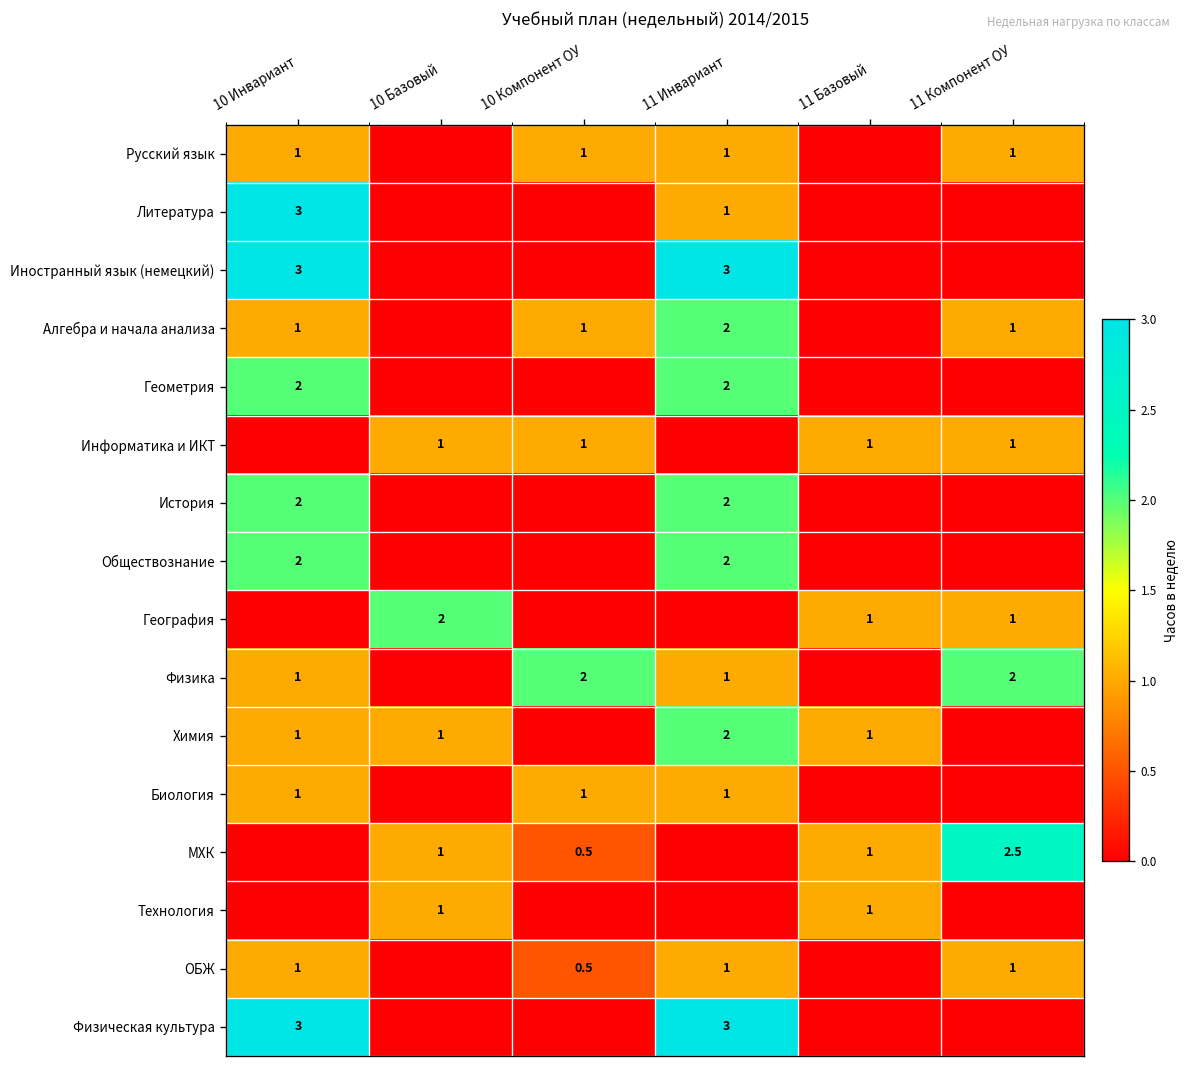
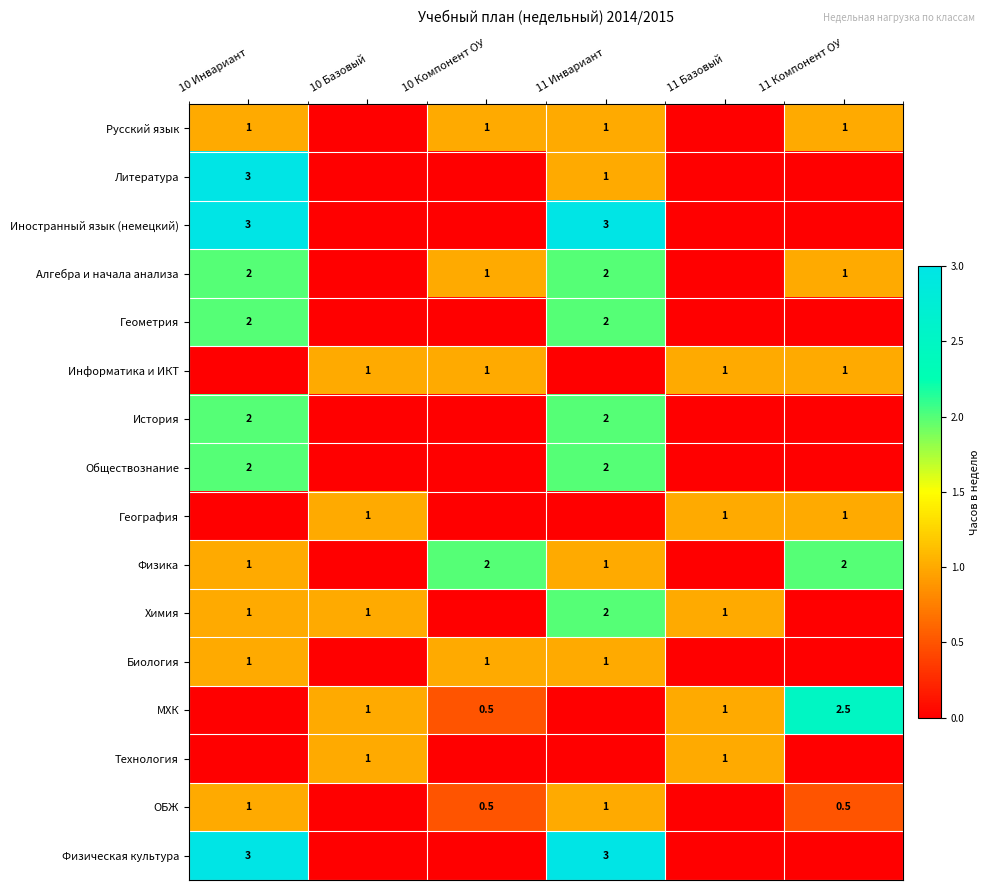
  {
    "Русский язык": {
      "10 Инвариант": 1,
      "10 Компонент ОУ": 1,
      "11 Инвариант": 1,
      "11 Компонент ОУ": 1
    },
    "Литература": {
      "10 Инвариант": 3,
      "11 Инвариант": 1
    },
    "Иностранный язык (немецкий)": {
      "10 Инвариант": 3,
      "11 Инвариант": 3
    },
    "Алгебра и начала анализа": {
-     "10 Инвариант": 1,
+     "10 Инвариант": 2,
      "10 Компонент ОУ": 1,
      "11 Инвариант": 2,
      "11 Компонент ОУ": 1
    },
    "Геометрия": {
      "10 Инвариант": 2,
      "11 Инвариант": 2
    },
    "Информатика и ИКТ": {
      "10 Базовый": 1,
      "10 Компонент ОУ": 1,
      "11 Базовый": 1,
      "11 Компонент ОУ": 1
    },
    "История": {
      "10 Инвариант": 2,
      "11 Инвариант": 2
    },
    "Обществознание": {
      "10 Инвариант": 2,
      "11 Инвариант": 2
    },
    "География": {
-     "10 Базовый": 2,
+     "10 Базовый": 1,
      "11 Базовый": 1,
      "11 Компонент ОУ": 1
    },
    "Физика": {
      "10 Инвариант": 1,
      "10 Компонент ОУ": 2,
      "11 Инвариант": 1,
      "11 Компонент ОУ": 2
    },
    "Химия": {
      "10 Инвариант": 1,
      "10 Базовый": 1,
      "11 Инвариант": 2,
      "11 Базовый": 1
    },
    "Биология": {
      "10 Инвариант": 1,
      "10 Компонент ОУ": 1,
      "11 Инвариант": 1
    },
    "МХК": {
      "10 Базовый": 1,
      "10 Компонент ОУ": 0.5,
      "11 Базовый": 1,
      "11 Компонент ОУ": 2.5
    },
    "Технология": {
      "10 Базовый": 1,
      "11 Базовый": 1
    },
    "ОБЖ": {
      "10 Инвариант": 1,
      "10 Компонент ОУ": 0.5,
      "11 Инвариант": 1,
-     "11 Компонент ОУ": 1
+     "11 Компонент ОУ": 0.5
    },
    "Физическая культура": {
      "10 Инвариант": 3,
      "11 Инвариант": 3
    }
  }
